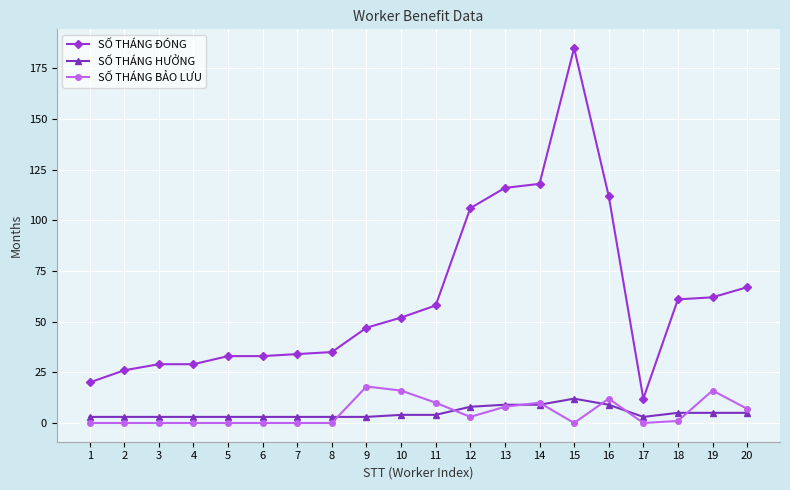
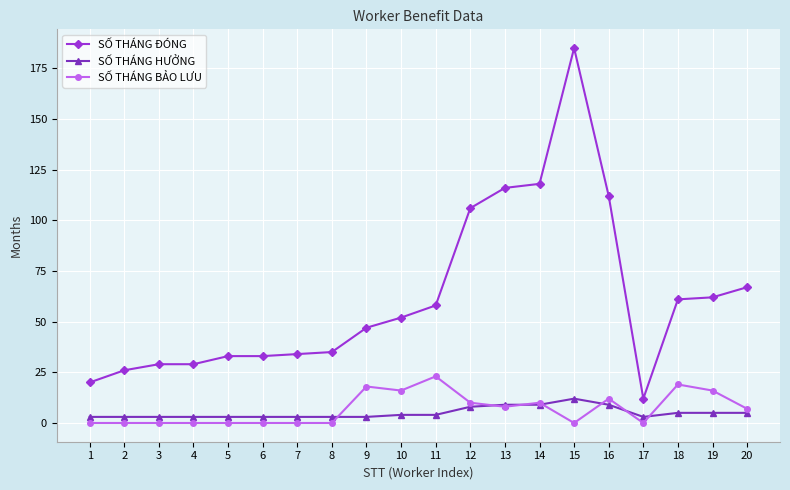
  {
    "SỐ THÁNG BẢO LƯU": {
      "1": 0,
      "2": 0,
      "3": 0,
      "4": 0,
      "5": 0,
      "6": 0,
      "7": 0,
      "8": 0,
      "9": 18,
      "10": 16,
-     "11": 10,
-     "12": 3,
+     "11": 23,
+     "12": 10,
      "15": 0,
      "16": 12,
      "17": 0,
-     "18": 1,
+     "18": 19,
      "19": 16,
      "20": 7
    }
  }
